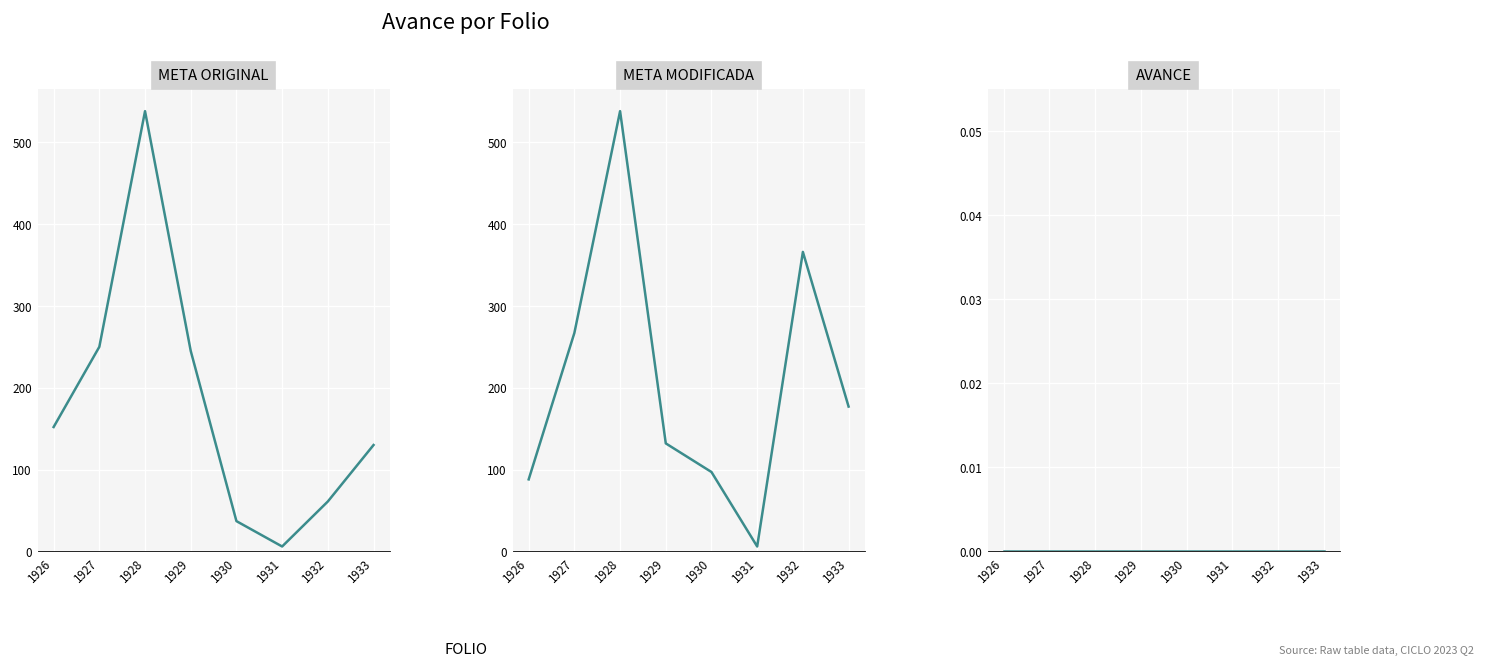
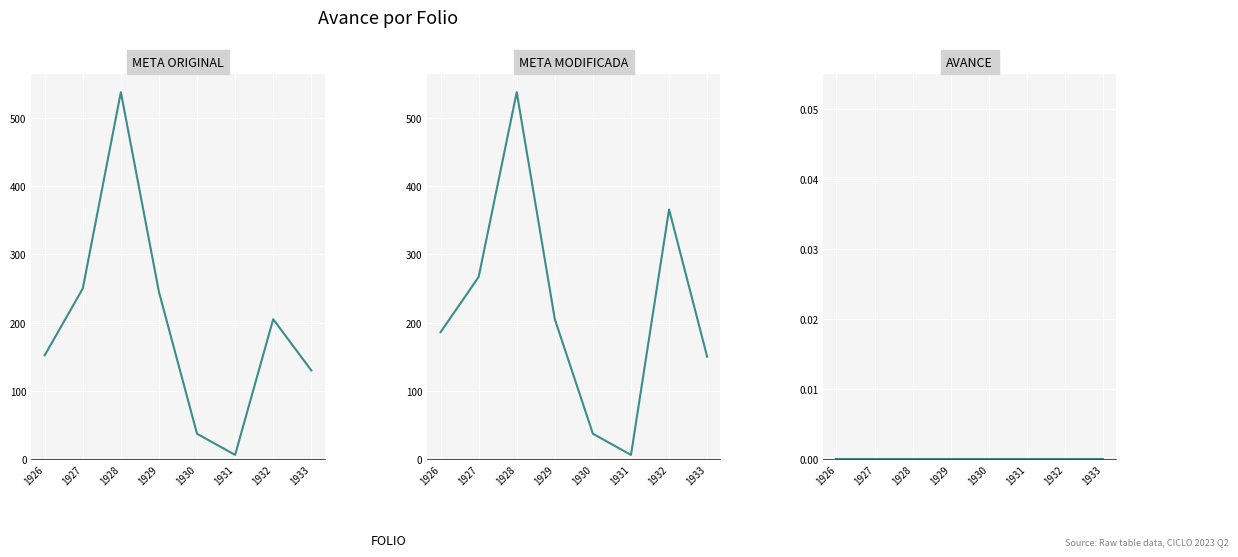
  {
    "META ORIGINAL": {
      "1926": 150,
      "1927": 250,
      "1928": 540,
      "1929": 250,
      "1930": 40,
      "1931": 10,
-     "1932": 60,
+     "1932": 210,
      "1933": 130
    },
    "META MODIFICADA": {
-     "1926": 90,
+     "1926": 190,
      "1927": 270,
      "1928": 540,
-     "1929": 130,
-     "1930": 100,
+     "1929": 210,
+     "1930": 40,
      "1931": 10,
      "1932": 370,
-     "1933": 180
+     "1933": 150
    },
    "AVANCE": {
      "1926": 0.000,
      "1927": 0.000,
      "1928": 0.000,
      "1929": 0.000,
      "1930": 0.000,
      "1931": 0.000,
      "1932": 0.000,
      "1933": 0.000
    }
  }
